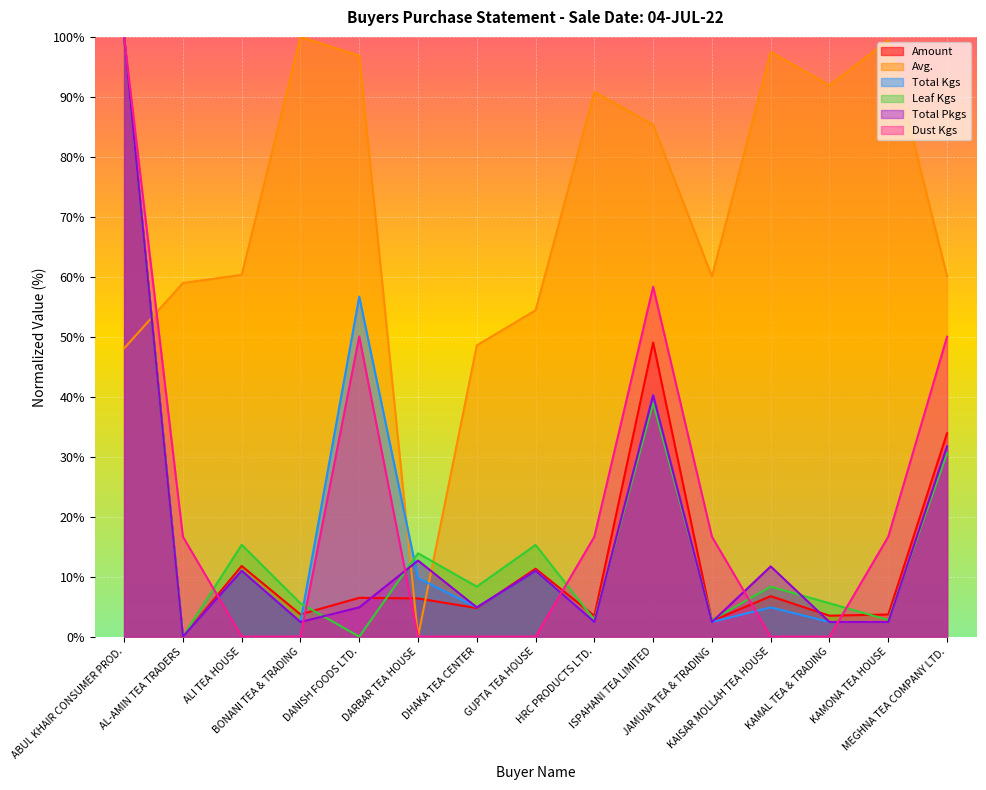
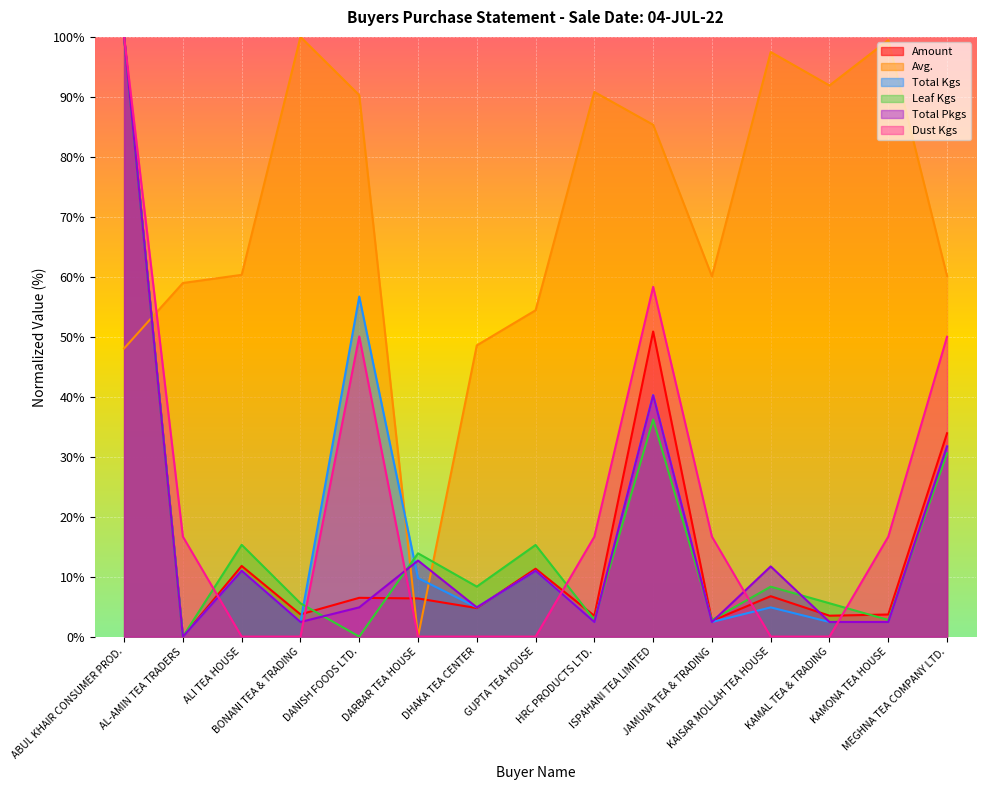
  {
    "Amount": {
      "ALI TEA HOUSE": "12%",
      "BONANI TEA & TRADING": "4%",
      "DANISH FOODS LTD.": "6%",
      "DARBAR TEA HOUSE": "6%",
      "HRC PRODUCTS LTD.": "3%",
-     "ISPAHANI TEA LIMITED": "49%",
+     "ISPAHANI TEA LIMITED": "51%",
      "KAISAR MOLLAH TEA HOUSE": "7%",
      "KAMAL TEA & TRADING": "3%",
      "KAMONA TEA HOUSE": "4%",
      "MEGHNA TEA COMPANY LTD.": "34%"
    },
    "Avg.": {
      "ABUL KHAIR CONSUMER PROD.": "48%",
      "AL-AMIN TEA TRADERS": "59%",
      "ALI TEA HOUSE": "60%",
      "BONANI TEA & TRADING": "100%",
-     "DANISH FOODS LTD.": "97%",
+     "DANISH FOODS LTD.": "90%",
      "DHAKA TEA CENTER": "49%",
      "GUPTA TEA HOUSE": "54%",
      "HRC PRODUCTS LTD.": "91%",
      "ISPAHANI TEA LIMITED": "85%",
      "JAMUNA TEA & TRADING": "60%",
      "KAISAR MOLLAH TEA HOUSE": "97%",
      "KAMAL TEA & TRADING": "92%",
      "KAMONA TEA HOUSE": "99%",
      "MEGHNA TEA COMPANY LTD.": "60%"
    },
    "Total Kgs": {
      "DANISH FOODS LTD.": "57%",
      "DARBAR TEA HOUSE": "10%",
      "KAISAR MOLLAH TEA HOUSE": "5%"
    },
    "Leaf Kgs": {
      "ALI TEA HOUSE": "15%",
      "BONANI TEA & TRADING": "6%",
      "DANISH FOODS LTD.": "0%",
      "DARBAR TEA HOUSE": "14%",
      "DHAKA TEA CENTER": "8%",
      "GUPTA TEA HOUSE": "15%",
-     "ISPAHANI TEA LIMITED": "39%",
+     "ISPAHANI TEA LIMITED": "36%",
      "KAISAR MOLLAH TEA HOUSE": "8%",
      "KAMAL TEA & TRADING": "6%",
      "MEGHNA TEA COMPANY LTD.": "31%"
    },
    "Total Pkgs": {
      "DANISH FOODS LTD.": "5%",
      "DARBAR TEA HOUSE": "13%",
      "KAISAR MOLLAH TEA HOUSE": "12%"
    },
    "Dust Kgs": {
      "AL-AMIN TEA TRADERS": "17%",
      "ALI TEA HOUSE": "0%",
      "BONANI TEA & TRADING": "0%",
      "DANISH FOODS LTD.": "50%",
      "DHAKA TEA CENTER": "0%",
      "GUPTA TEA HOUSE": "0%",
      "HRC PRODUCTS LTD.": "17%",
      "ISPAHANI TEA LIMITED": "58%",
      "JAMUNA TEA & TRADING": "17%",
      "KAISAR MOLLAH TEA HOUSE": "0%",
      "KAMAL TEA & TRADING": "0%",
      "KAMONA TEA HOUSE": "17%",
      "MEGHNA TEA COMPANY LTD.": "50%"
    }
  }
